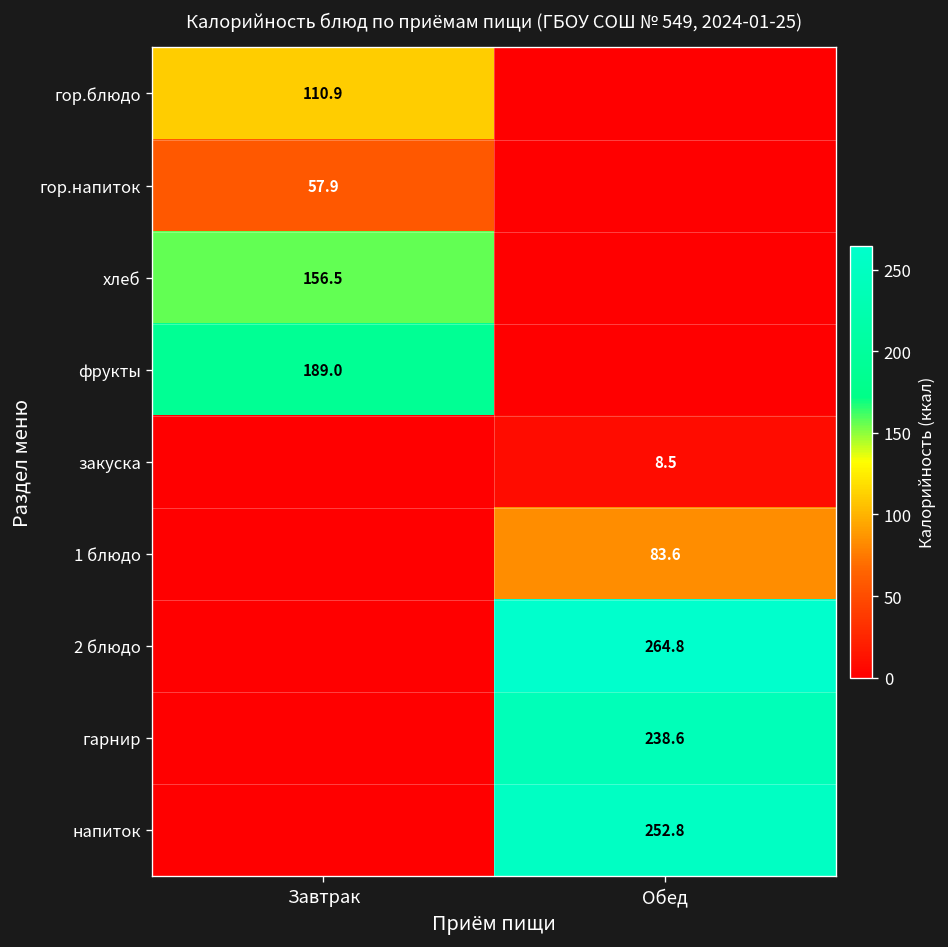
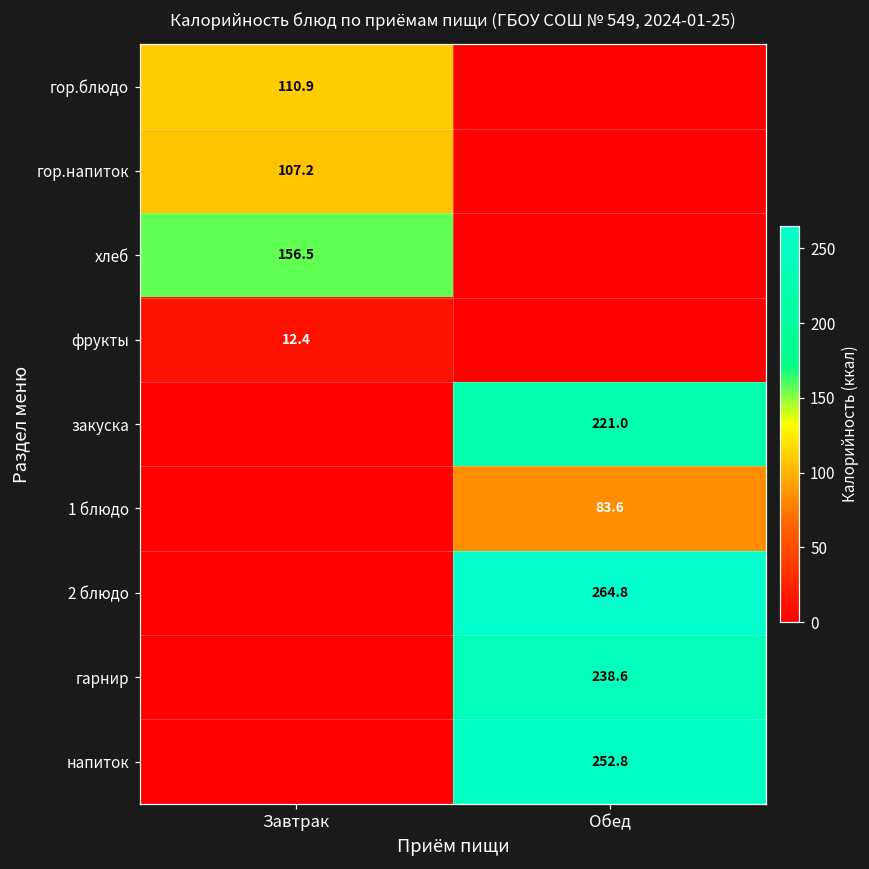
  {
    "гор.блюдо": {
      "Завтрак": 110.9
    },
    "гор.напиток": {
-     "Завтрак": 57.9
+     "Завтрак": 107.2
    },
    "хлеб": {
      "Завтрак": 156.5
    },
    "фрукты": {
-     "Завтрак": 189.0
+     "Завтрак": 12.4
    },
    "закуска": {
-     "Обед": 8.5
+     "Обед": 221.0
    },
    "1 блюдо": {
      "Обед": 83.6
    },
    "2 блюдо": {
      "Обед": 264.8
    },
    "гарнир": {
      "Обед": 238.6
    },
    "напиток": {
      "Обед": 252.8
    }
  }
